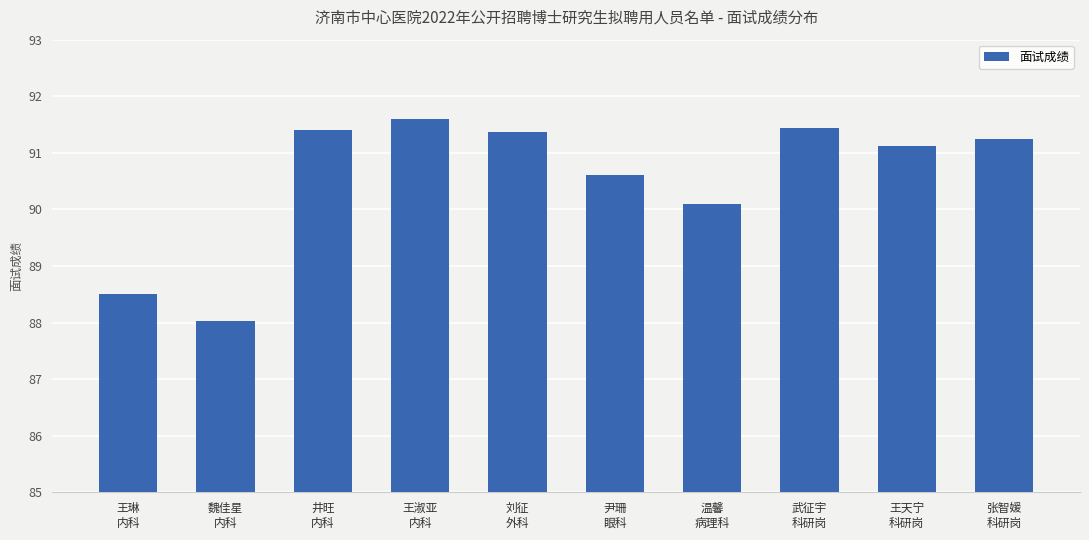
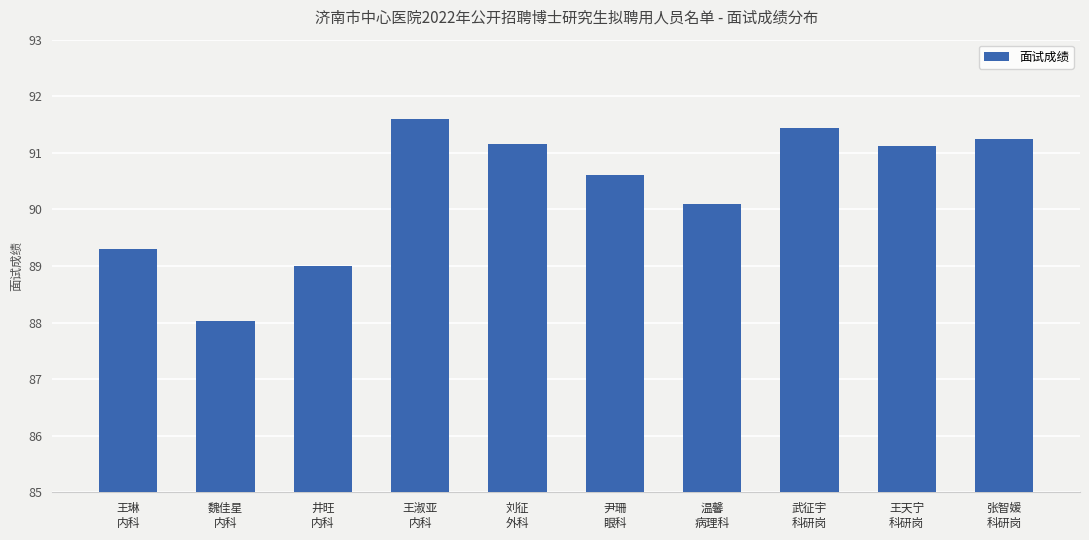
  {
-   "王琳 内科": 88.5,
+   "王琳 内科": 89.3,
    "魏佳星 内科": 88.0,
-   "井旺 内科": 91.4,
+   "井旺 内科": 89.0,
    "王淑亚 内科": 91.6,
-   "刘征 外科": 91.4,
+   "刘征 外科": 91.2,
    "尹珊 眼科": 90.6,
    "温馨 病理科": 90.1,
    "武征宇 科研岗": 91.4,
    "王天宁 科研岗": 91.1,
    "张智媛 科研岗": 91.3
  }
